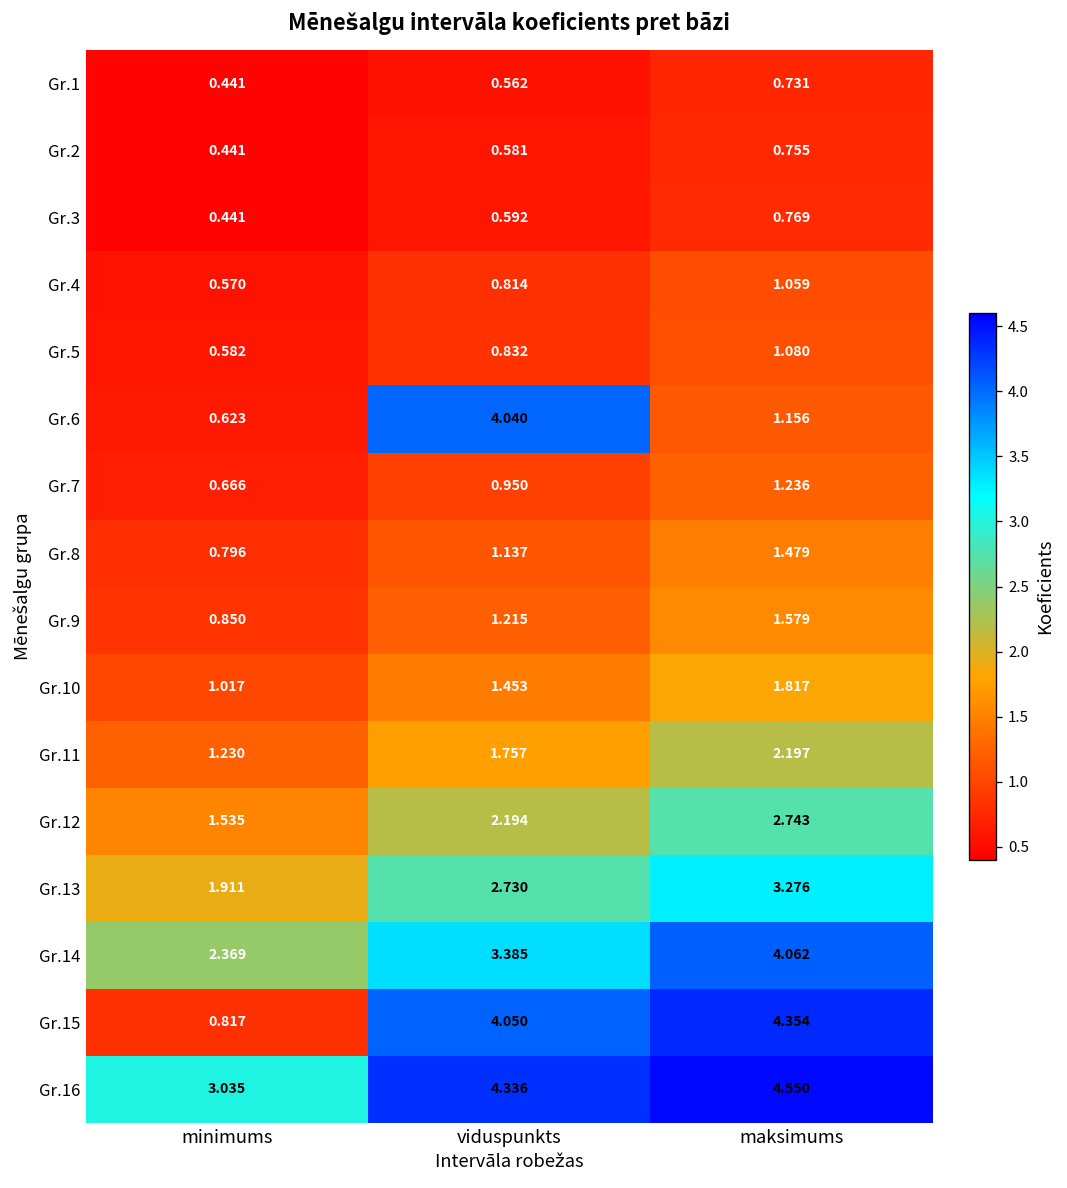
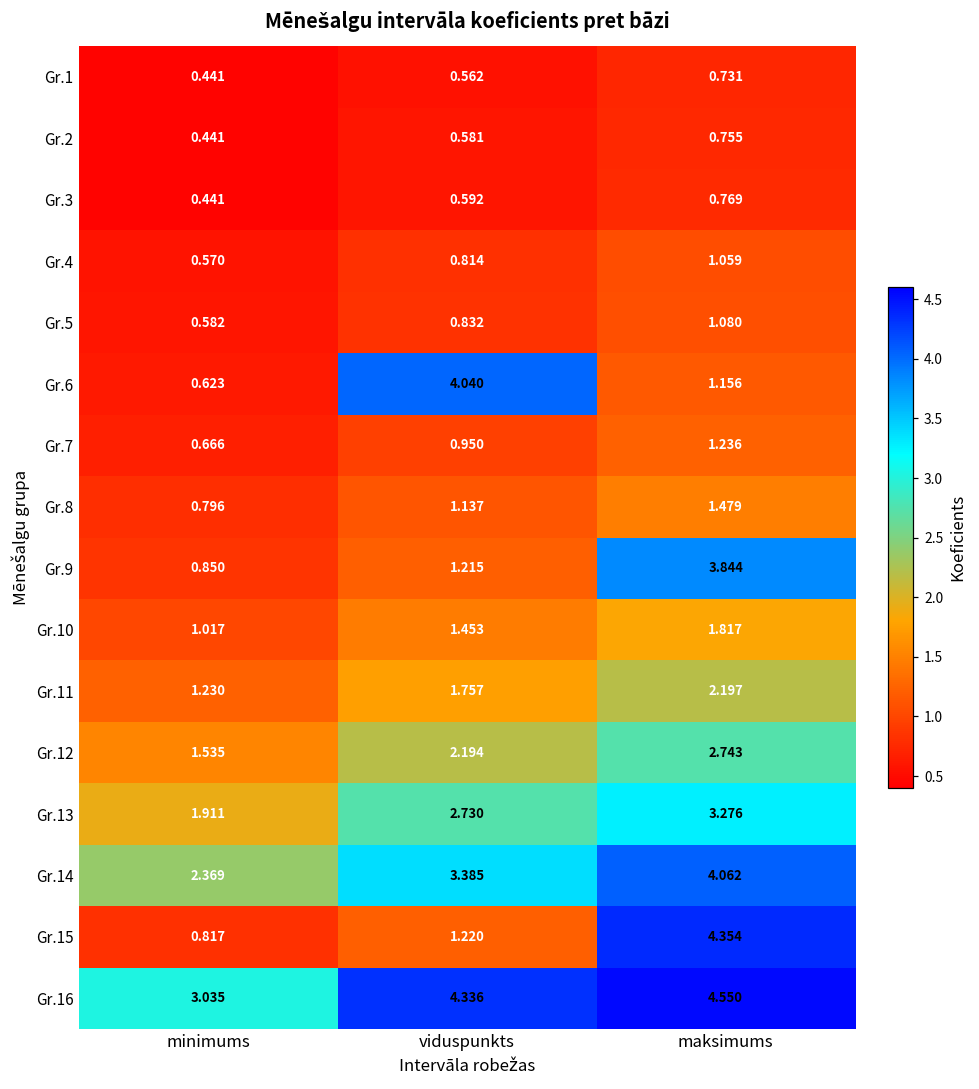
  {
    "Gr.1": {
      "minimums": 0.441,
      "viduspunkts": 0.562,
      "maksimums": 0.731
    },
    "Gr.2": {
      "minimums": 0.441,
      "viduspunkts": 0.581,
      "maksimums": 0.755
    },
    "Gr.3": {
      "minimums": 0.441,
      "viduspunkts": 0.592,
      "maksimums": 0.769
    },
    "Gr.4": {
      "minimums": 0.570,
      "viduspunkts": 0.814,
      "maksimums": 1.059
    },
    "Gr.5": {
      "minimums": 0.582,
      "viduspunkts": 0.832,
      "maksimums": 1.080
    },
    "Gr.6": {
      "minimums": 0.623,
      "viduspunkts": 4.040,
      "maksimums": 1.156
    },
    "Gr.7": {
      "minimums": 0.666,
      "viduspunkts": 0.950,
      "maksimums": 1.236
    },
    "Gr.8": {
      "minimums": 0.796,
      "viduspunkts": 1.137,
      "maksimums": 1.479
    },
    "Gr.9": {
      "minimums": 0.850,
      "viduspunkts": 1.215,
-     "maksimums": 1.579
+     "maksimums": 3.844
    },
    "Gr.10": {
      "minimums": 1.017,
      "viduspunkts": 1.453,
      "maksimums": 1.817
    },
    "Gr.11": {
      "minimums": 1.230,
      "viduspunkts": 1.757,
      "maksimums": 2.197
    },
    "Gr.12": {
      "minimums": 1.535,
      "viduspunkts": 2.194,
      "maksimums": 2.743
    },
    "Gr.13": {
      "minimums": 1.911,
      "viduspunkts": 2.730,
      "maksimums": 3.276
    },
    "Gr.14": {
      "minimums": 2.369,
      "viduspunkts": 3.385,
      "maksimums": 4.062
    },
    "Gr.15": {
      "minimums": 0.817,
-     "viduspunkts": 4.050,
+     "viduspunkts": 1.220,
      "maksimums": 4.354
    },
    "Gr.16": {
      "minimums": 3.035,
      "viduspunkts": 4.336,
      "maksimums": 4.550
    }
  }
